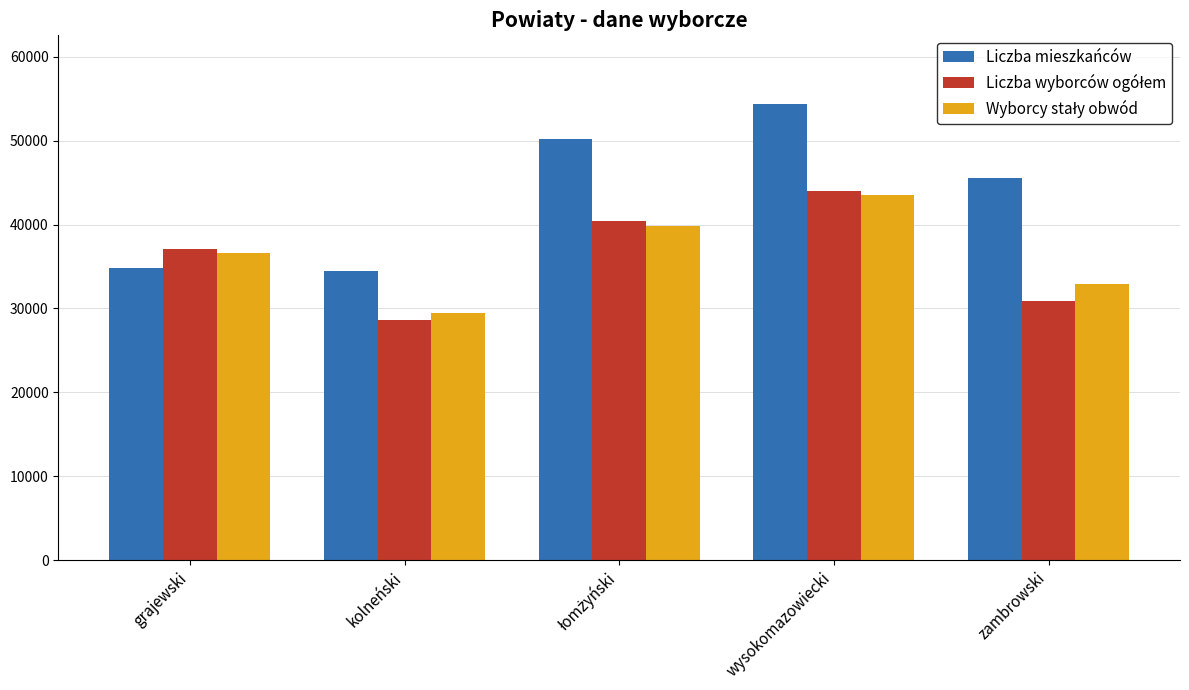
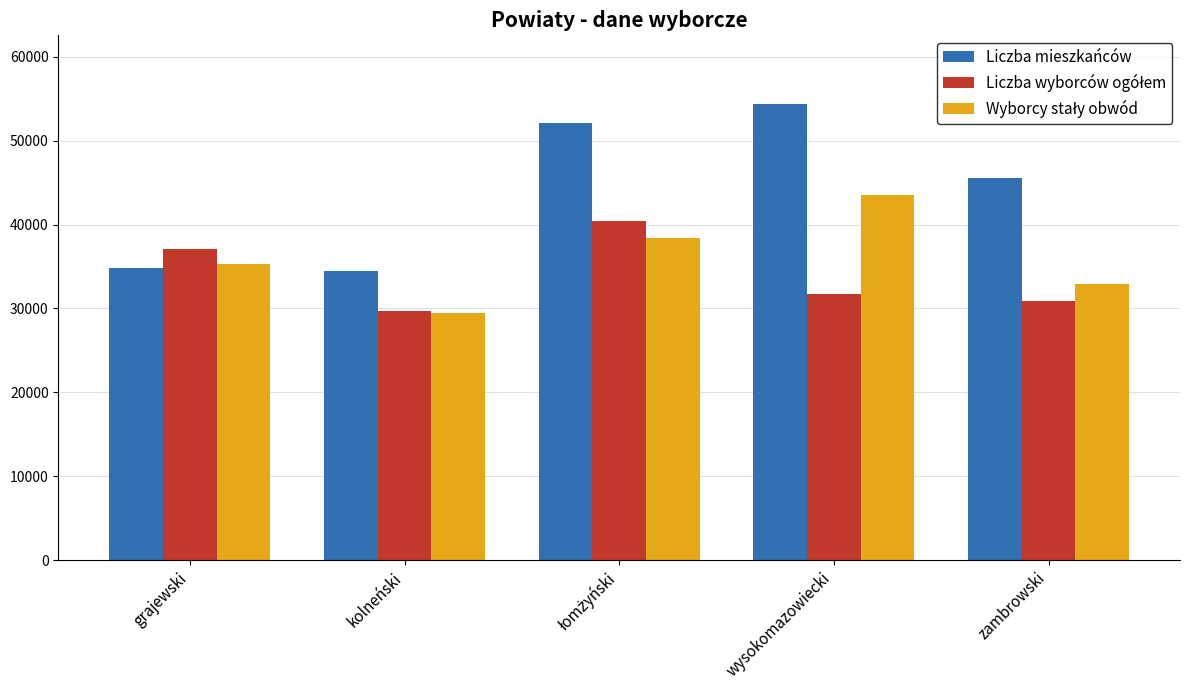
  {
    "Liczba mieszkańców": {
      "grajewski": 35000,
      "kolneński": 34000,
-     "łomżyński": 50000,
+     "łomżyński": 52000,
      "wysokomazowiecki": 54000,
      "zambrowski": 46000
    },
    "Liczba wyborców ogółem": {
      "grajewski": 37000,
-     "kolneński": 29000,
+     "kolneński": 30000,
      "łomżyński": 40000,
-     "wysokomazowiecki": 44000,
+     "wysokomazowiecki": 32000,
      "zambrowski": 31000
    },
    "Wyborcy stały obwód": {
-     "grajewski": 37000,
+     "grajewski": 35000,
      "kolneński": 29000,
-     "łomżyński": 40000,
+     "łomżyński": 38000,
      "wysokomazowiecki": 44000,
      "zambrowski": 33000
    }
  }
